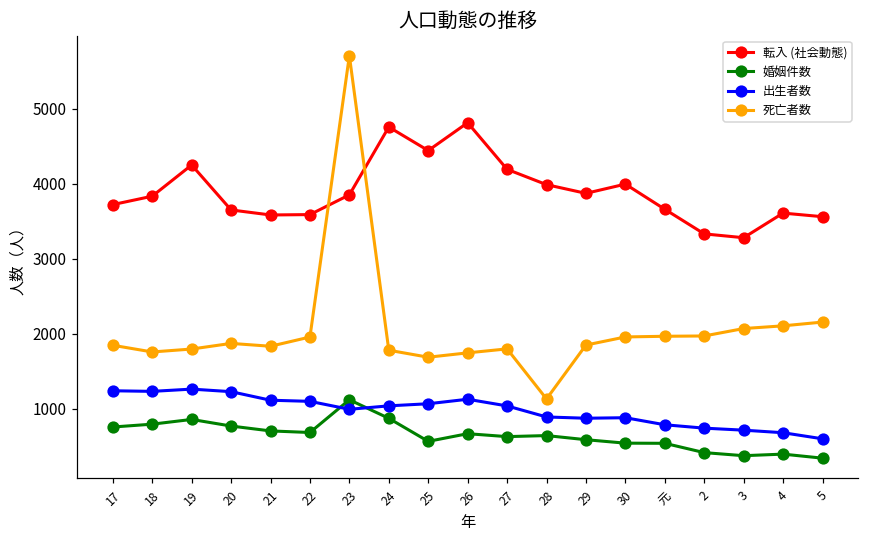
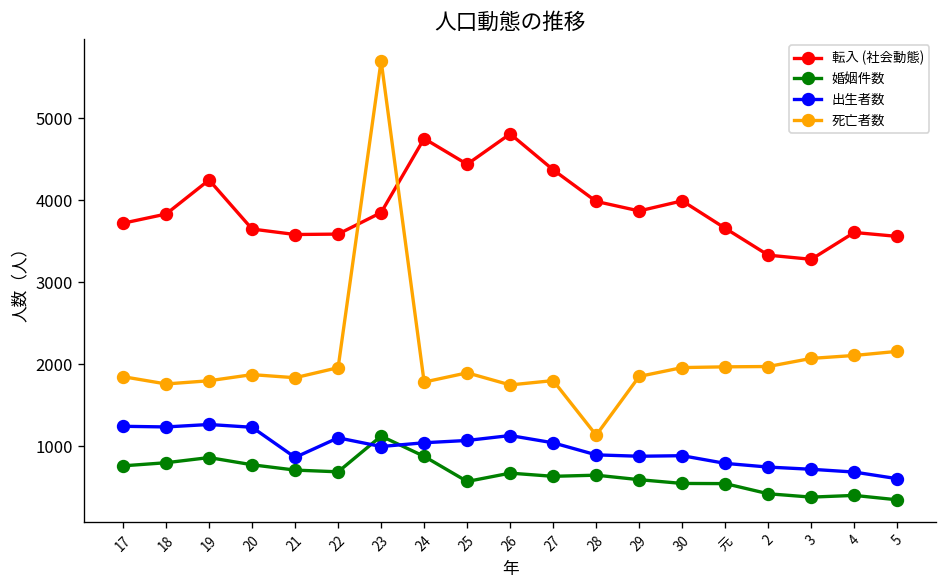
  {
    "転入 (社会動態)": {
      "17": 3700,
      "18": 3800,
      "19": 4200,
      "20": 3700,
      "21": 3600,
      "22": 3600,
      "23": 3900,
      "24": 4800,
      "25": 4400,
      "26": 4800,
-     "27": 4200,
+     "27": 4400,
      "28": 4000,
      "29": 3900,
      "30": 4000,
      "元": 3700,
      "2": 3300,
      "3": 3300,
      "4": 3600,
      "5": 3600
    },
    "婚姻件数": {
      "17": 800,
      "18": 800,
      "19": 900,
      "20": 800,
      "21": 700,
      "22": 700,
      "23": 1100,
      "24": 900,
      "25": 600,
      "26": 700,
      "27": 600,
      "28": 600,
      "29": 600,
      "30": 500,
      "元": 500,
      "2": 400,
      "3": 400,
      "4": 400,
      "5": 300
    },
    "出生者数": {
      "17": 1200,
      "18": 1200,
      "19": 1300,
      "20": 1200,
-     "21": 1100,
+     "21": 900,
      "22": 1100,
      "23": 1000,
      "24": 1000,
      "25": 1100,
      "26": 1100,
      "27": 1000,
      "28": 900,
      "29": 900,
      "30": 900,
      "元": 800,
      "2": 700,
      "3": 700,
      "4": 700,
      "5": 600
    },
    "死亡者数": {
      "17": 1800,
      "18": 1800,
      "19": 1800,
      "20": 1900,
      "21": 1800,
      "22": 2000,
      "23": 5700,
      "24": 1800,
-     "25": 1700,
+     "25": 1900,
      "26": 1700,
      "27": 1800,
      "28": 1100,
      "29": 1900,
      "30": 2000,
      "元": 2000,
      "2": 2000,
      "3": 2100,
      "4": 2100,
      "5": 2200
    }
  }
